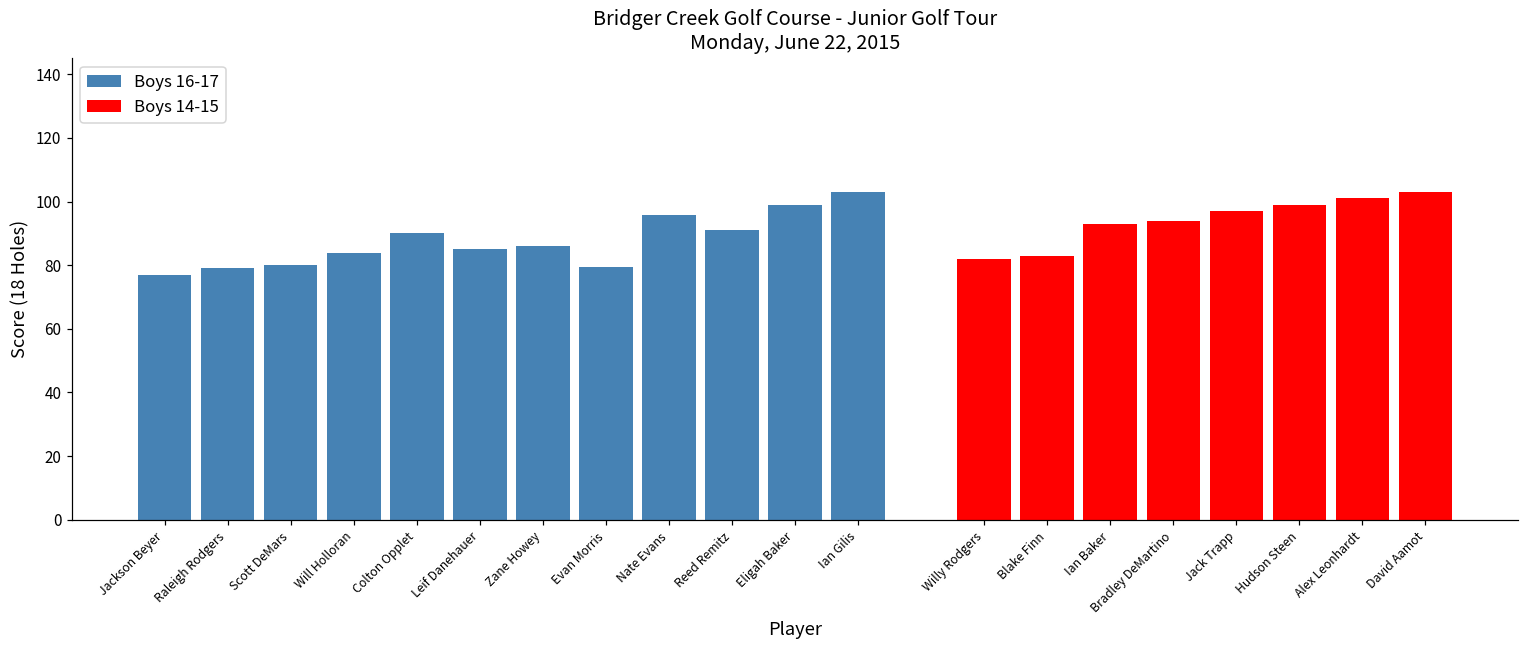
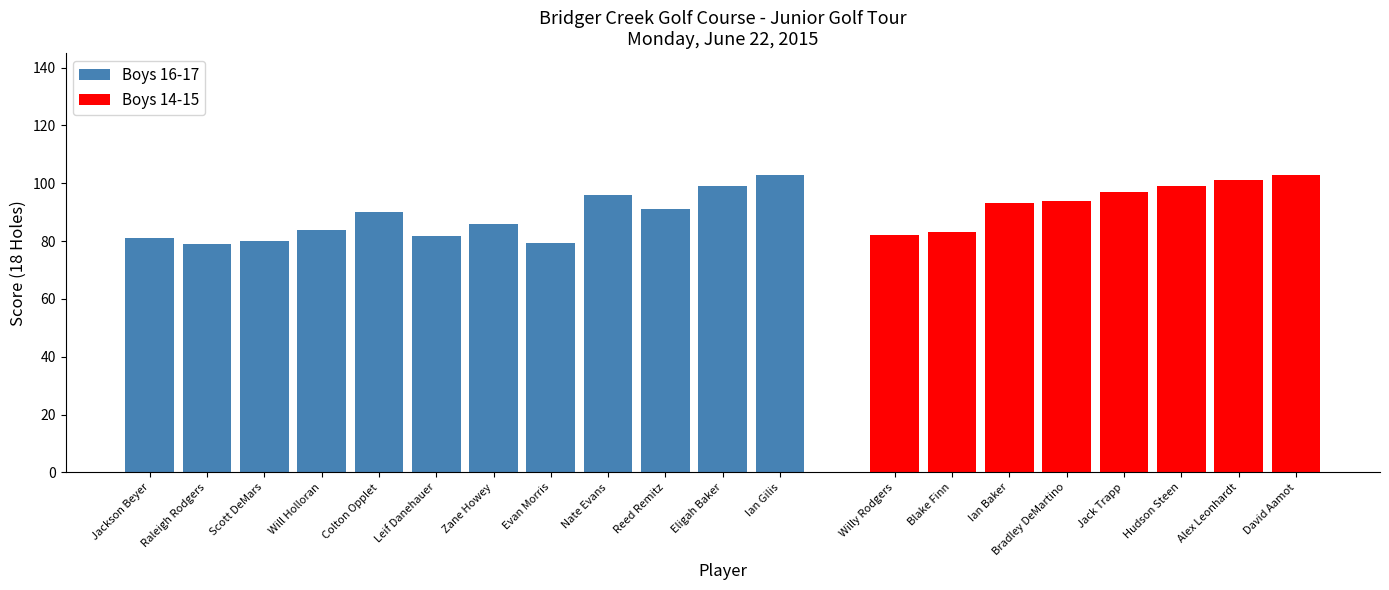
  {
    "Boys 16-17": {
-     "Jackson Beyer": 77,
+     "Jackson Beyer": 81,
      "Raleigh Rodgers": 79,
      "Scott DeMars": 80,
      "Will Holloran": 84,
      "Colton Opplet": 90,
-     "Leif Danehauer": 85,
+     "Leif Danehauer": 82,
      "Zane Howey": 86,
      "Evan Morris": 79,
      "Nate Evans": 96,
      "Reed Remitz": 91,
      "Eligah Baker": 99,
      "Ian Gilis": 103
    },
    "Boys 14-15": {
      "Willy Rodgers": 82,
      "Blake Finn": 83,
      "Ian Baker": 93,
      "Bradley DeMartino": 94,
      "Jack Trapp": 97,
      "Hudson Steen": 99,
      "Alex Leonhardt": 101,
      "David Aamot": 103
    }
  }
